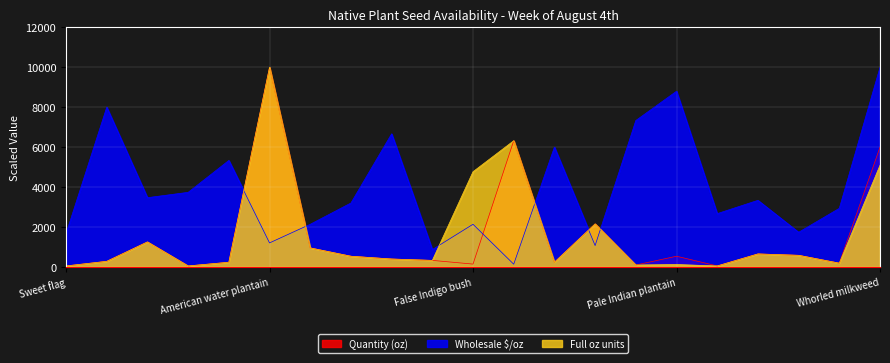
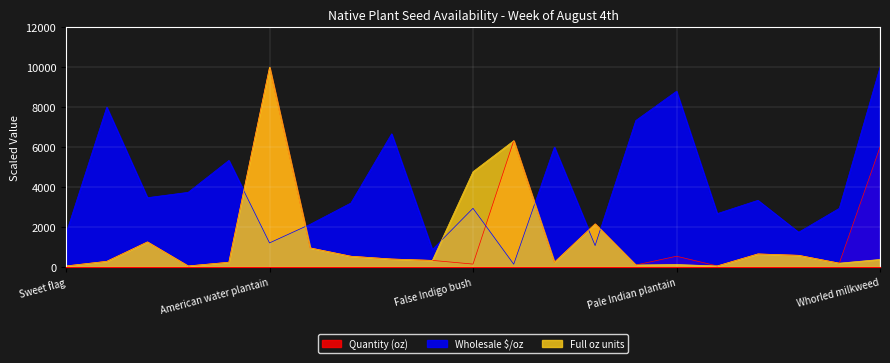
  {
    "Quantity (oz)": {
      "False Indigo bush": 100,
      "Pale Indian plantain": 500,
      "Whorled milkweed": 6000
    },
    "Wholesale $/oz": {
      "Sweet flag": 1700,
      "American water plantain": 1200,
-     "False Indigo bush": 2100,
+     "False Indigo bush": 2900,
      "Pale Indian plantain": 8800,
      "Whorled milkweed": 10000
    },
    "Full oz units": {
      "False Indigo bush": 4800,
      "Pale Indian plantain": 100,
-     "Whorled milkweed": 5100
+     "Whorled milkweed": 400
    }
  }
